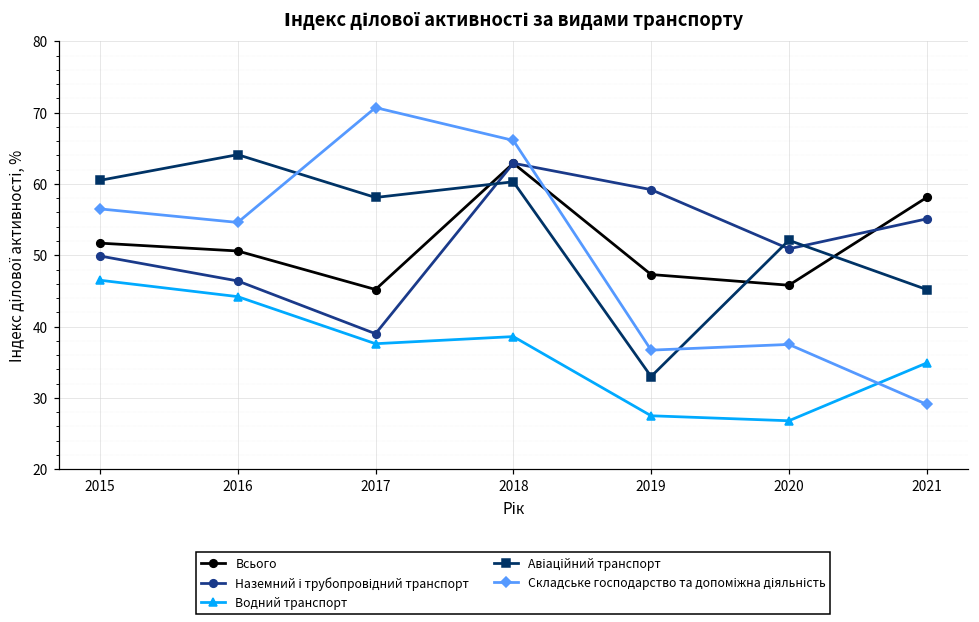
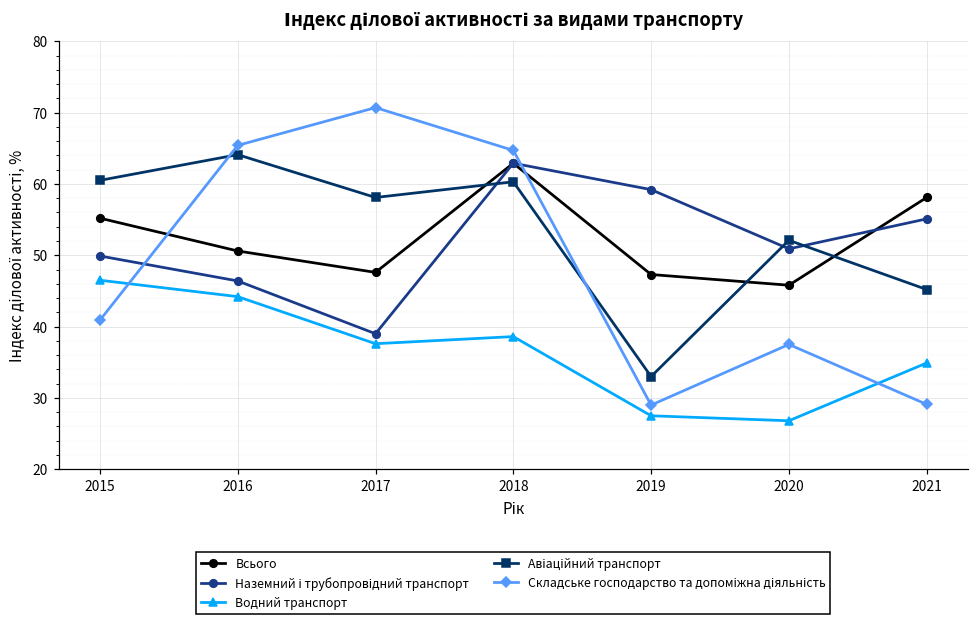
  {
    "Всього": {
-     "2015": 52,
+     "2015": 55,
      "2016": 51,
-     "2017": 45,
+     "2017": 48,
      "2019": 47,
      "2020": 46,
      "2021": 58
    },
    "Водний транспорт": {
      "2015": 47,
      "2016": 44,
      "2017": 38,
      "2018": 39,
      "2019": 28,
      "2020": 27,
      "2021": 35
    },
    "Складське господарство та допоміжна діяльність": {
-     "2015": 57,
-     "2016": 55,
+     "2015": 41,
+     "2016": 65,
      "2017": 71,
-     "2018": 66,
-     "2019": 37,
+     "2018": 65,
+     "2019": 29,
      "2020": 38,
      "2021": 29
    }
  }
